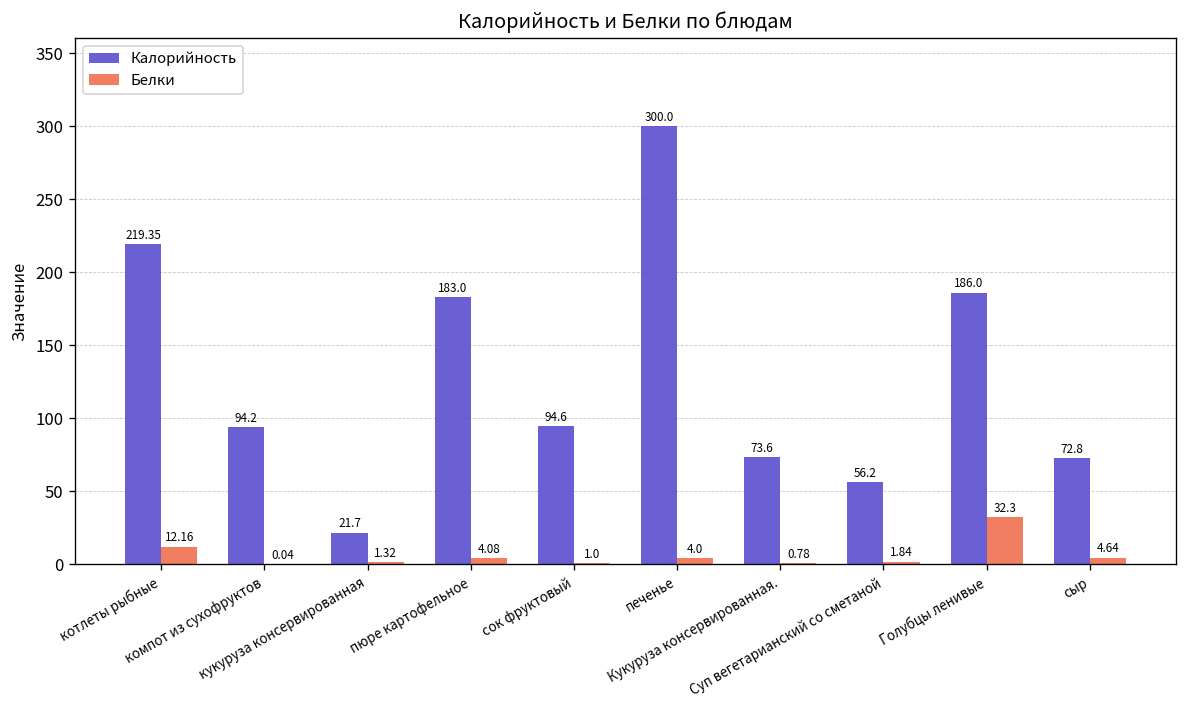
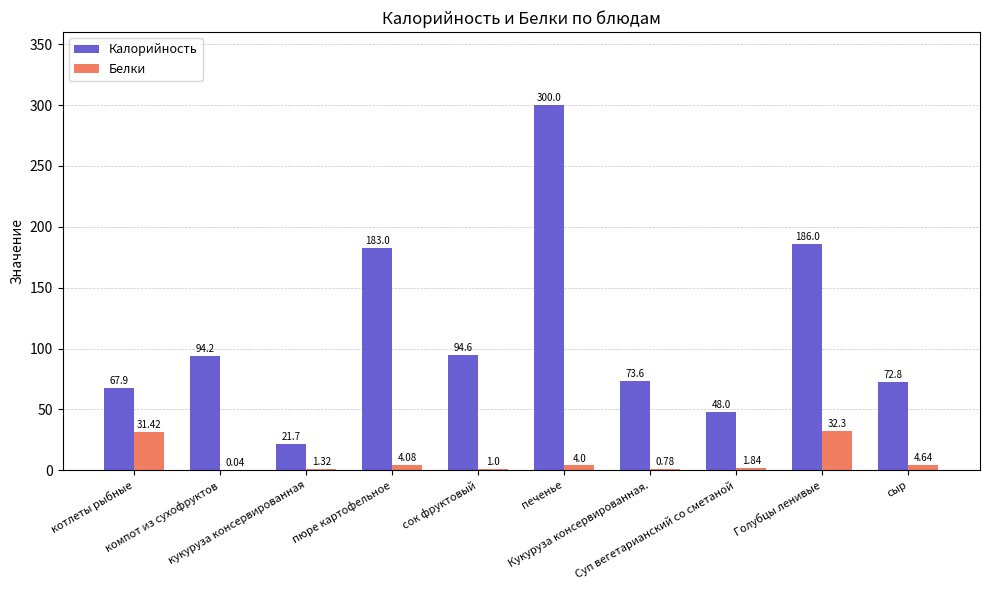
  {
    "Калорийность": {
-     "котлеты рыбные": 219.35,
+     "котлеты рыбные": 67.9,
      "компот из сухофруктов": 94.2,
      "кукуруза консервированная": 21.7,
      "пюре картофельное": 183.0,
      "сок фруктовый": 94.6,
      "печенье": 300.0,
      "Кукуруза консервированная.": 73.6,
-     "Суп вегетарианский со сметаной": 56.2,
+     "Суп вегетарианский со сметаной": 48.0,
      "Голубцы ленивые": 186.0,
      "сыр": 72.8
    },
    "Белки": {
-     "котлеты рыбные": 12.16,
+     "котлеты рыбные": 31.42,
      "компот из сухофруктов": 0.04,
      "кукуруза консервированная": 1.32,
      "пюре картофельное": 4.08,
      "сок фруктовый": 1.0,
      "печенье": 4.0,
      "Кукуруза консервированная.": 0.78,
      "Суп вегетарианский со сметаной": 1.84,
      "Голубцы ленивые": 32.3,
      "сыр": 4.64
    }
  }
